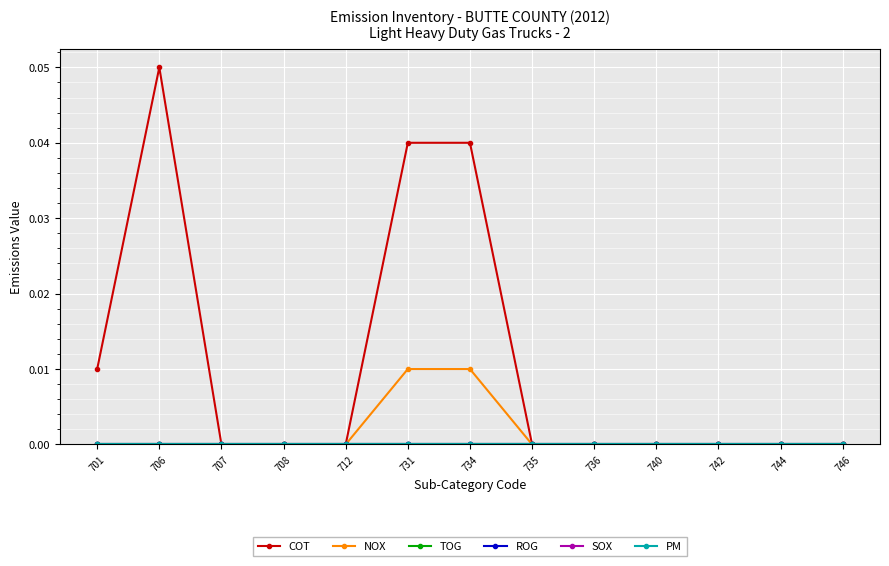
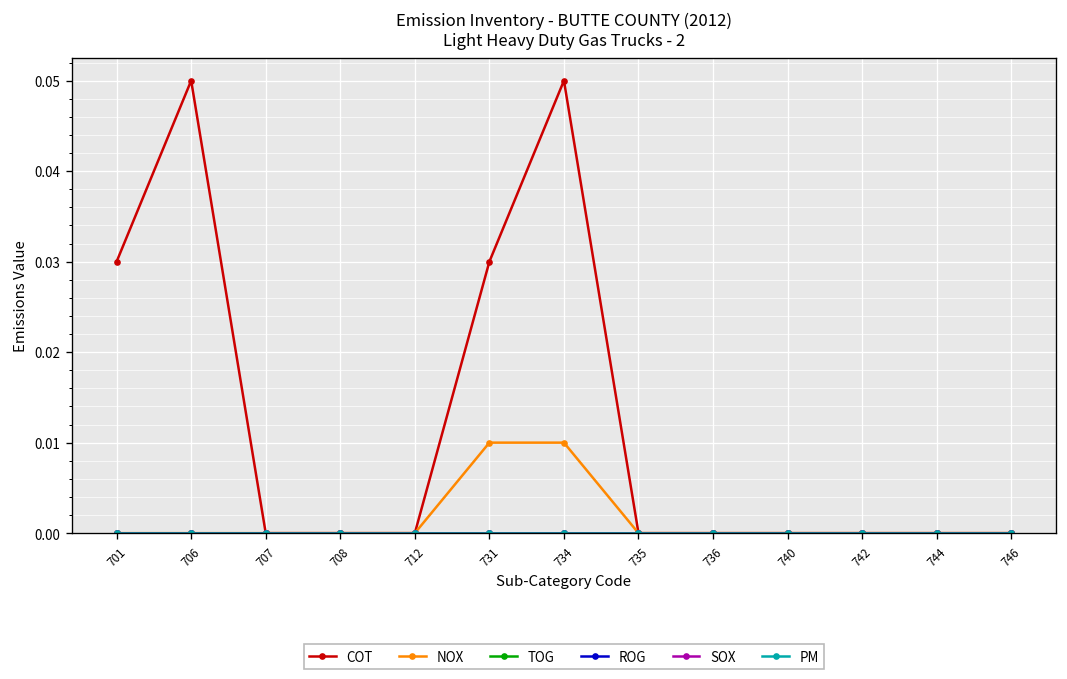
  {
    "COT": {
-     "701": 0.01,
+     "701": 0.03,
      "706": 0.05,
-     "731": 0.04,
-     "734": 0.04
+     "731": 0.03,
+     "734": 0.05
    },
    "NOX": {
      "731": 0.01,
      "734": 0.01
    },
    "PM": {
      "731": 0.00,
      "734": 0.00
    }
  }
